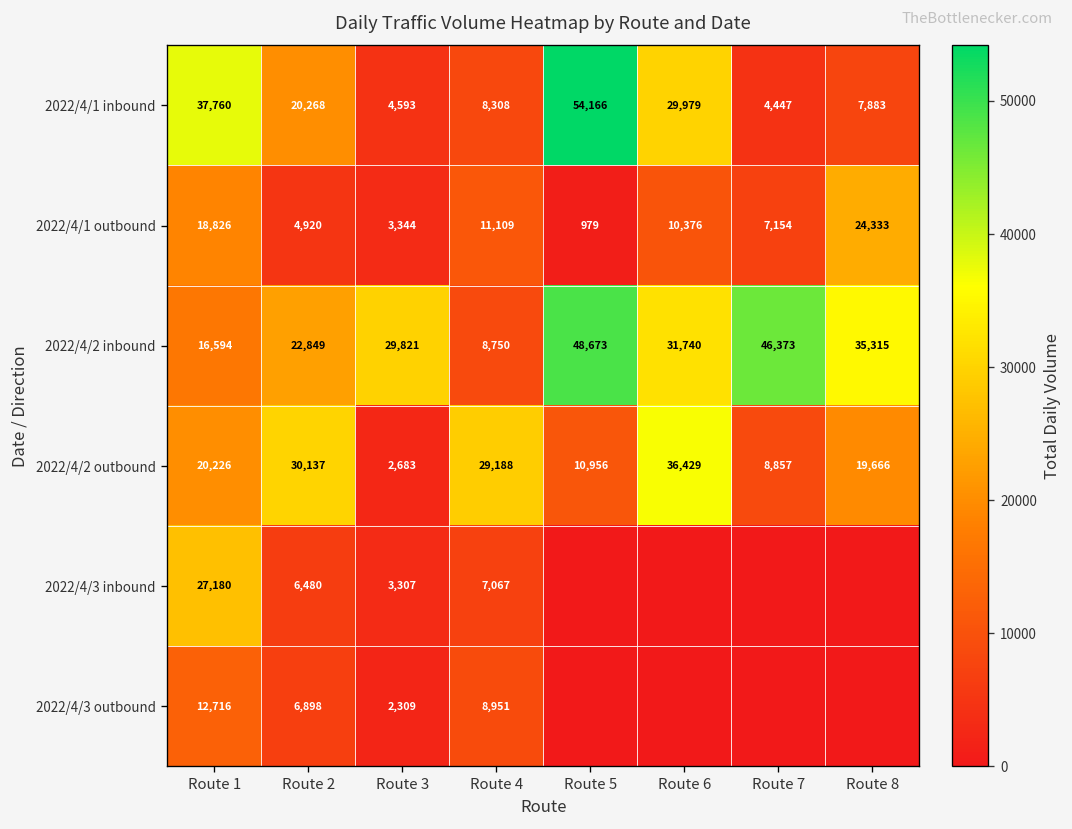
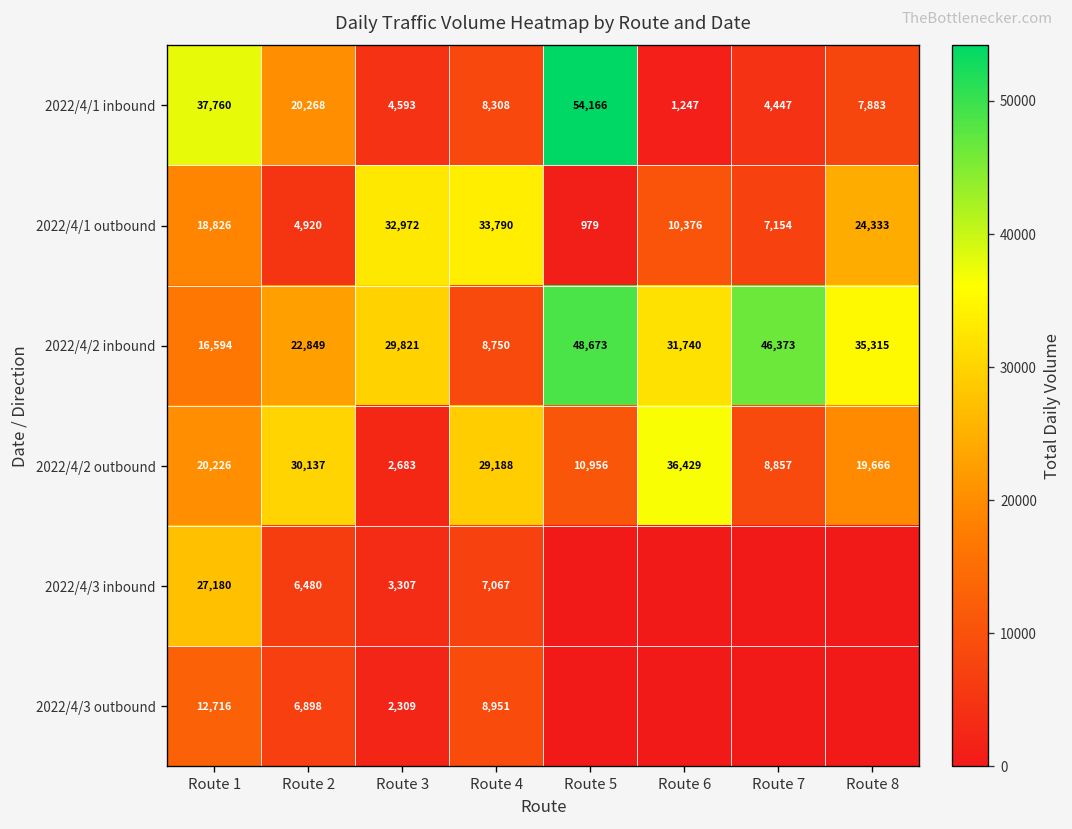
  {
    "2022/4/1 inbound": {
      "Route 1": "37,760",
      "Route 2": "20,268",
      "Route 3": "4,593",
      "Route 4": "8,308",
      "Route 5": "54,166",
-     "Route 6": "29,979",
+     "Route 6": "1,247",
      "Route 7": "4,447",
      "Route 8": "7,883"
    },
    "2022/4/1 outbound": {
      "Route 1": "18,826",
      "Route 2": "4,920",
-     "Route 3": "3,344",
-     "Route 4": "11,109",
+     "Route 3": "32,972",
+     "Route 4": "33,790",
      "Route 5": "979",
      "Route 6": "10,376",
      "Route 7": "7,154",
      "Route 8": "24,333"
    },
    "2022/4/2 inbound": {
      "Route 1": "16,594",
      "Route 2": "22,849",
      "Route 3": "29,821",
      "Route 4": "8,750",
      "Route 5": "48,673",
      "Route 6": "31,740",
      "Route 7": "46,373",
      "Route 8": "35,315"
    },
    "2022/4/2 outbound": {
      "Route 1": "20,226",
      "Route 2": "30,137",
      "Route 3": "2,683",
      "Route 4": "29,188",
      "Route 5": "10,956",
      "Route 6": "36,429",
      "Route 7": "8,857",
      "Route 8": "19,666"
    },
    "2022/4/3 inbound": {
      "Route 1": "27,180",
      "Route 2": "6,480",
      "Route 3": "3,307",
      "Route 4": "7,067"
    },
    "2022/4/3 outbound": {
      "Route 1": "12,716",
      "Route 2": "6,898",
      "Route 3": "2,309",
      "Route 4": "8,951"
    }
  }
